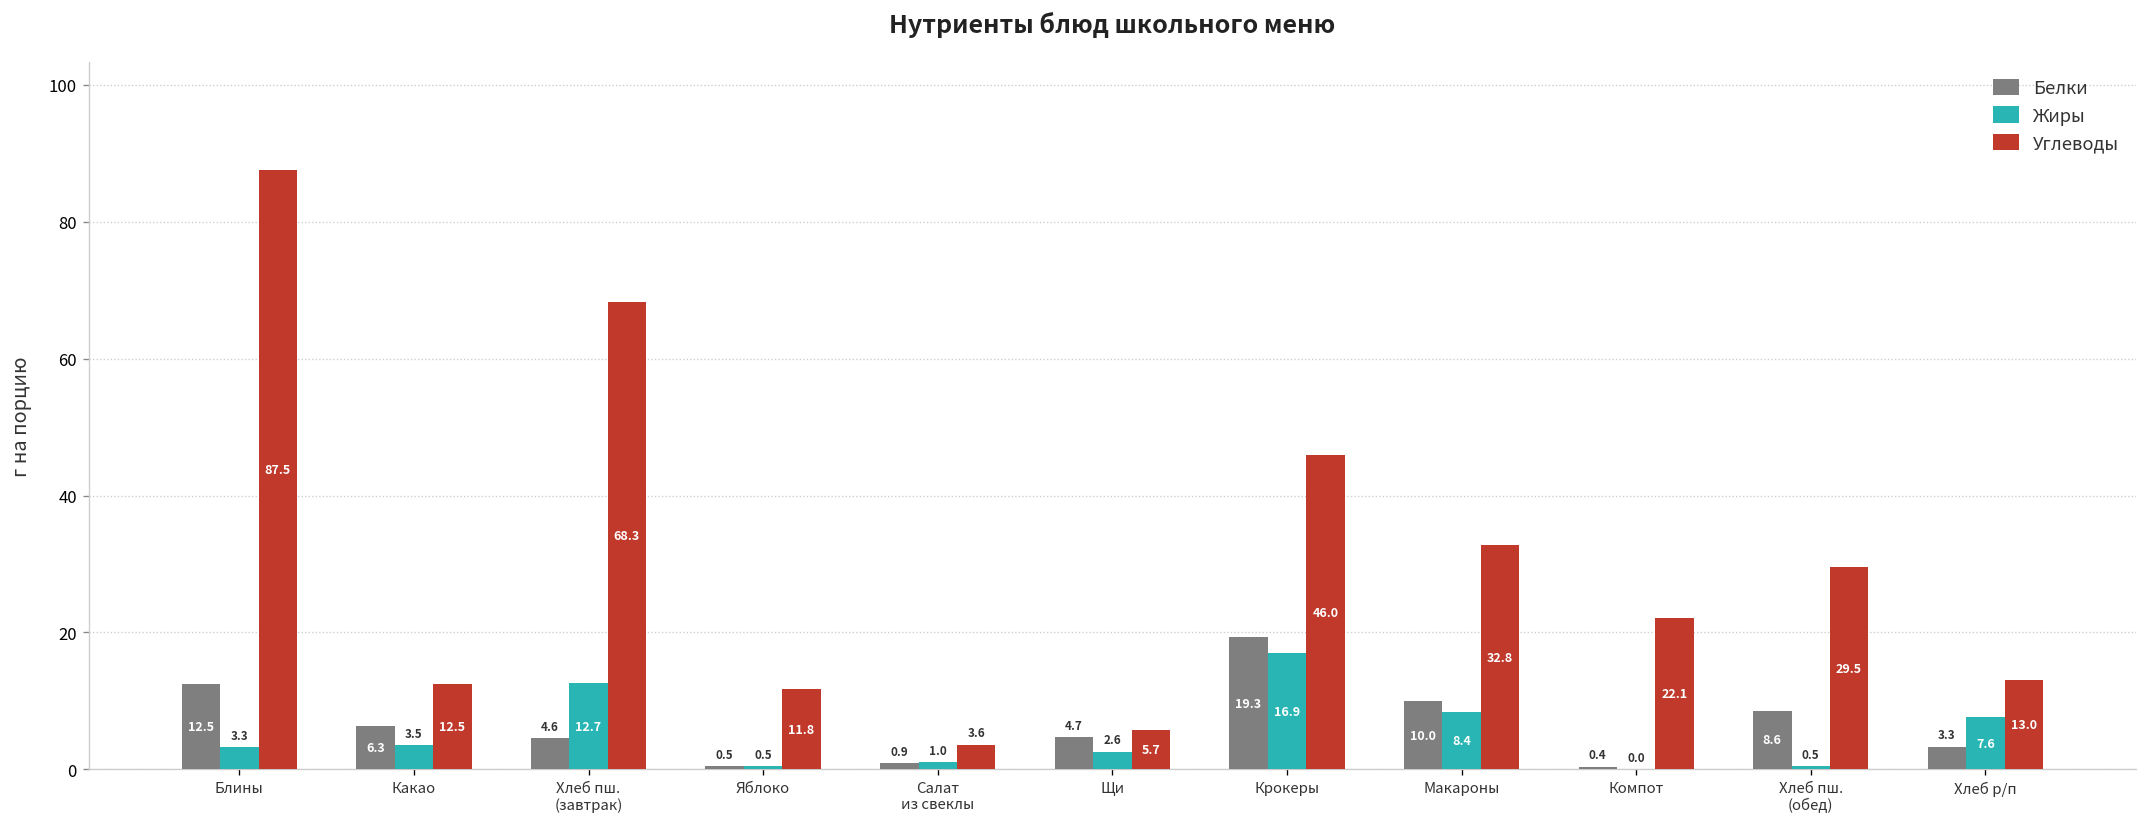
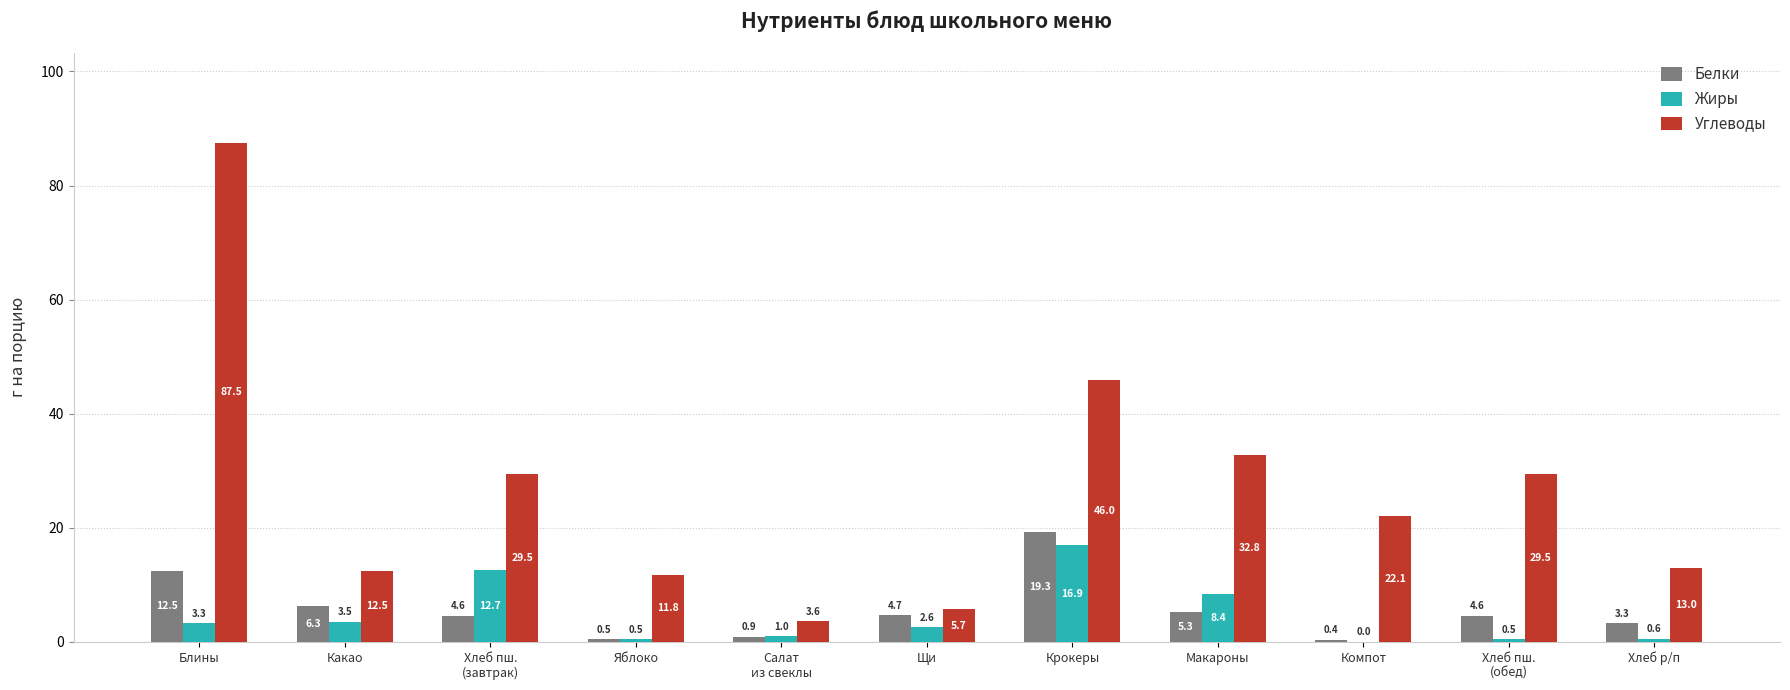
  {
    "Белки": {
      "Блины": 12.5,
      "Какао": 6.3,
      "Хлеб пш. (завтрак)": 4.6,
      "Яблоко": 0.5,
      "Салат из свеклы": 0.9,
      "Щи": 4.7,
      "Крокеры": 19.3,
-     "Макароны": 10.0,
+     "Макароны": 5.3,
      "Компот": 0.4,
-     "Хлеб пш. (обед)": 8.6,
+     "Хлеб пш. (обед)": 4.6,
      "Хлеб р/п": 3.3
    },
    "Жиры": {
      "Блины": 3.3,
      "Какао": 3.5,
      "Хлеб пш. (завтрак)": 12.7,
      "Яблоко": 0.5,
      "Салат из свеклы": 1.0,
      "Щи": 2.6,
      "Крокеры": 16.9,
      "Макароны": 8.4,
      "Компот": 0.0,
      "Хлеб пш. (обед)": 0.5,
-     "Хлеб р/п": 7.6
+     "Хлеб р/п": 0.6
    },
    "Углеводы": {
      "Блины": 87.5,
      "Какао": 12.5,
-     "Хлеб пш. (завтрак)": 68.3,
+     "Хлеб пш. (завтрак)": 29.5,
      "Яблоко": 11.8,
      "Салат из свеклы": 3.6,
      "Щи": 5.7,
      "Крокеры": 46.0,
      "Макароны": 32.8,
      "Компот": 22.1,
      "Хлеб пш. (обед)": 29.5,
      "Хлеб р/п": 13.0
    }
  }
